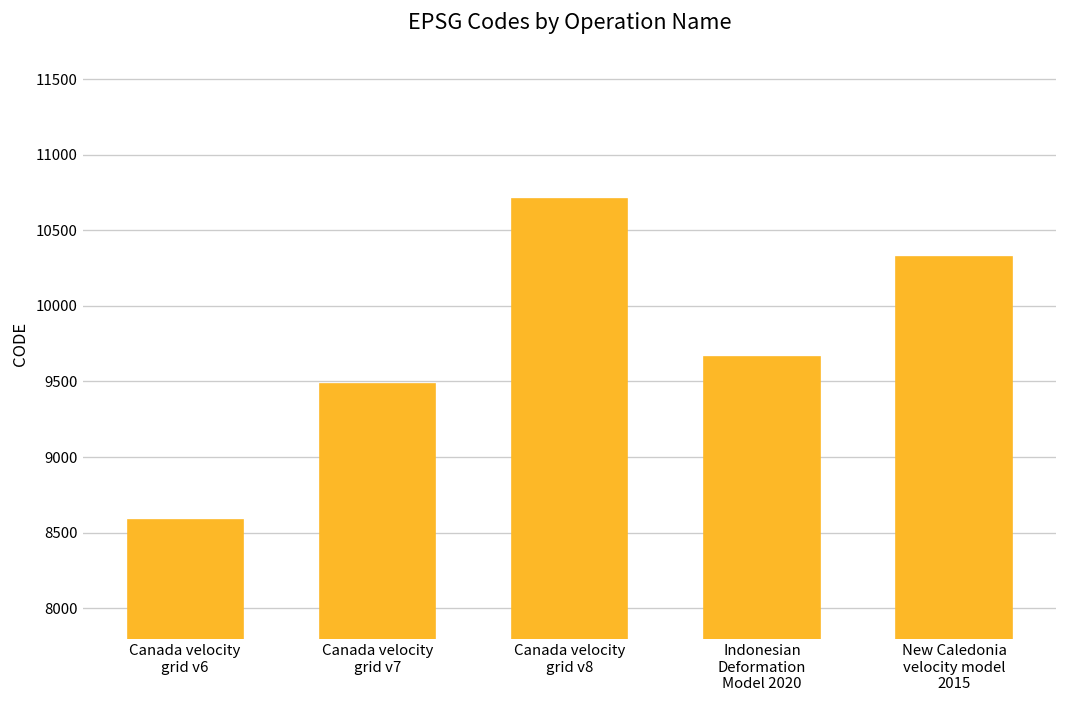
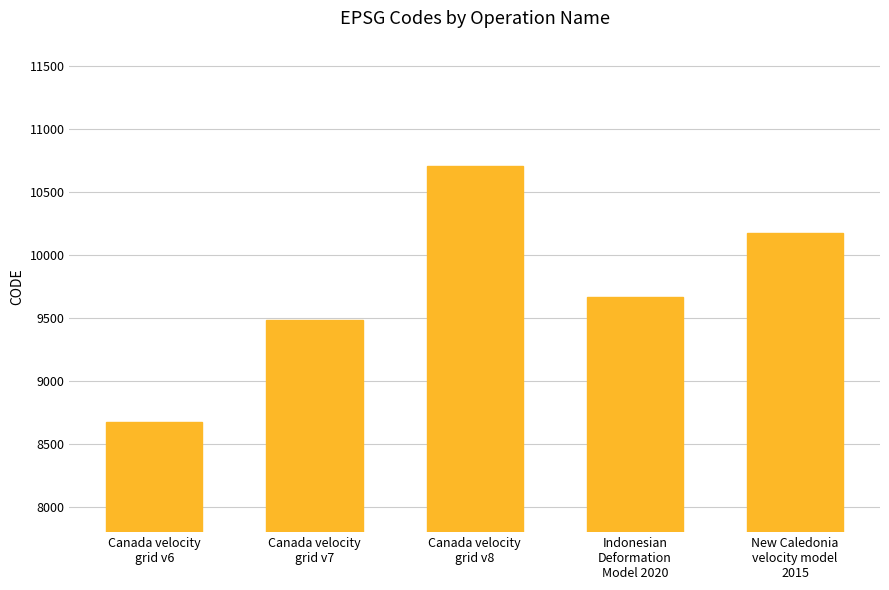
  {
-   "Canada velocity grid v6": 8590,
+   "Canada velocity grid v6": 8680,
    "Canada velocity grid v7": 9480,
    "Canada velocity grid v8": 10710,
    "Indonesian Deformation Model 2020": 9660,
-   "New Caledonia velocity model 2015": 10320
+   "New Caledonia velocity model 2015": 10170
  }
